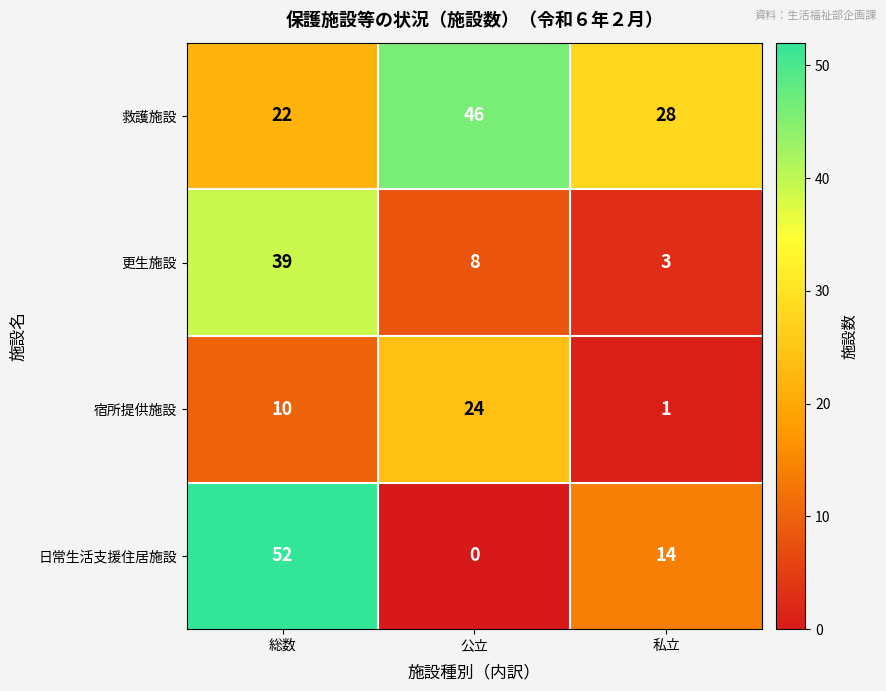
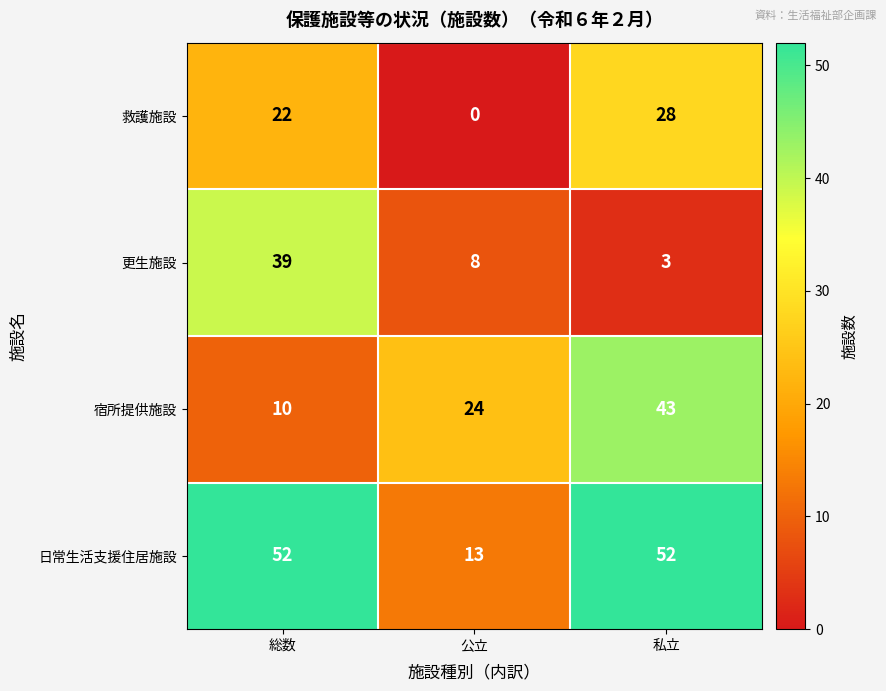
  {
    "救護施設": {
      "総数": 22,
-     "公立": 46,
+     "公立": 0,
      "私立": 28
    },
    "更生施設": {
      "総数": 39,
      "公立": 8,
      "私立": 3
    },
    "宿所提供施設": {
      "総数": 10,
      "公立": 24,
-     "私立": 1
+     "私立": 43
    },
    "日常生活支援住居施設": {
      "総数": 52,
-     "公立": 0,
-     "私立": 14
+     "公立": 13,
+     "私立": 52
    }
  }
